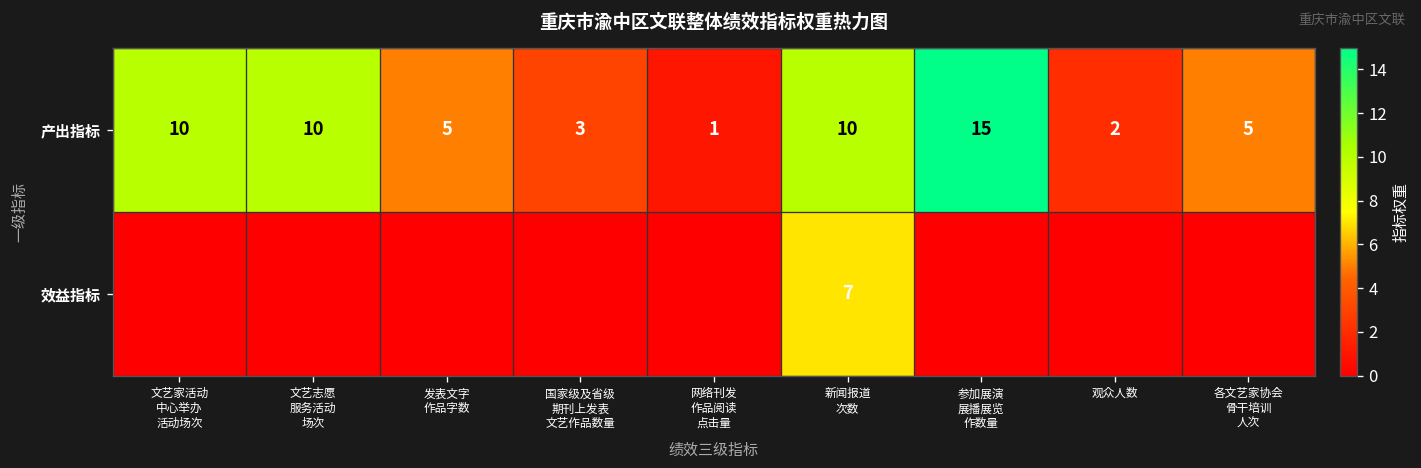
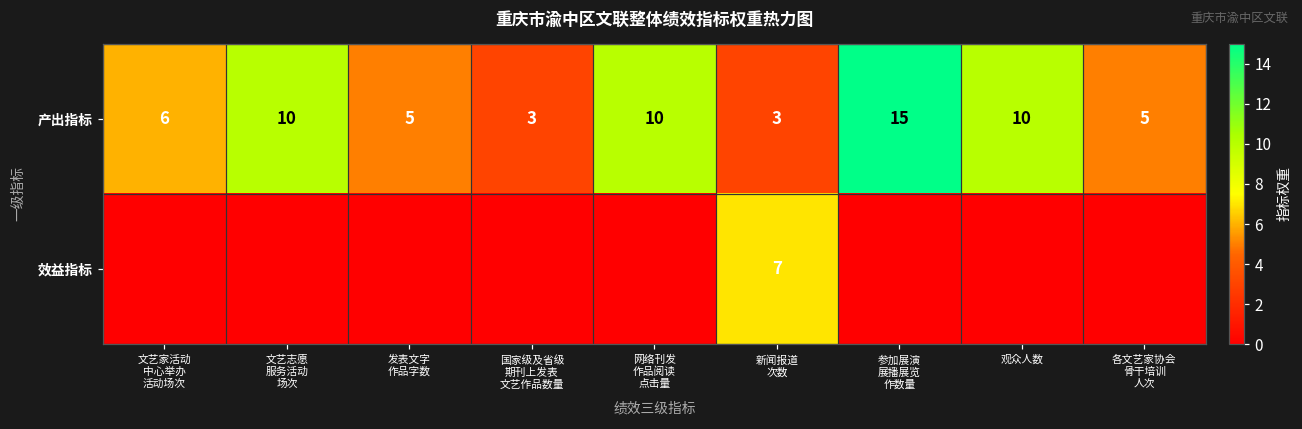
  {
    "产出指标": {
-     "文艺家活动 中心举办 活动场次": 10,
+     "文艺家活动 中心举办 活动场次": 6,
      "文艺志愿 服务活动 场次": 10,
      "发表文字 作品字数": 5,
      "国家级及省级 期刊上发表 文艺作品数量": 3,
-     "网络刊发 作品阅读 点击量": 1,
-     "新闻报道 次数": 10,
+     "网络刊发 作品阅读 点击量": 10,
+     "新闻报道 次数": 3,
      "参加展演 展播展览 作数量": 15,
-     "观众人数": 2,
+     "观众人数": 10,
      "各文艺家协会 骨干培训 人次": 5
    },
    "效益指标": {
      "新闻报道 次数": 7
    }
  }
